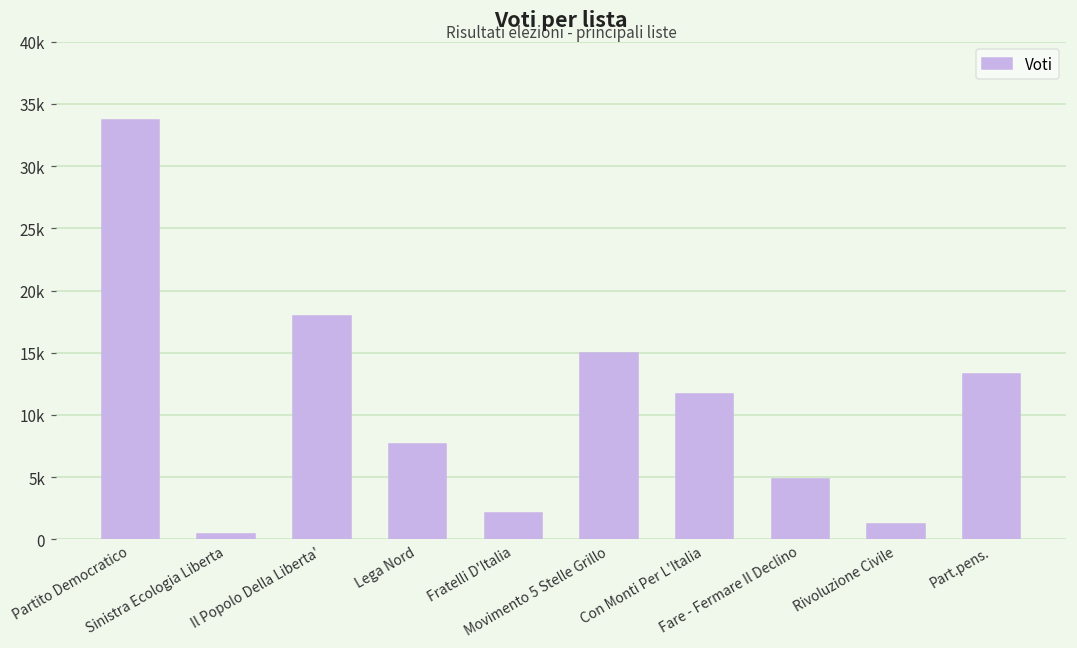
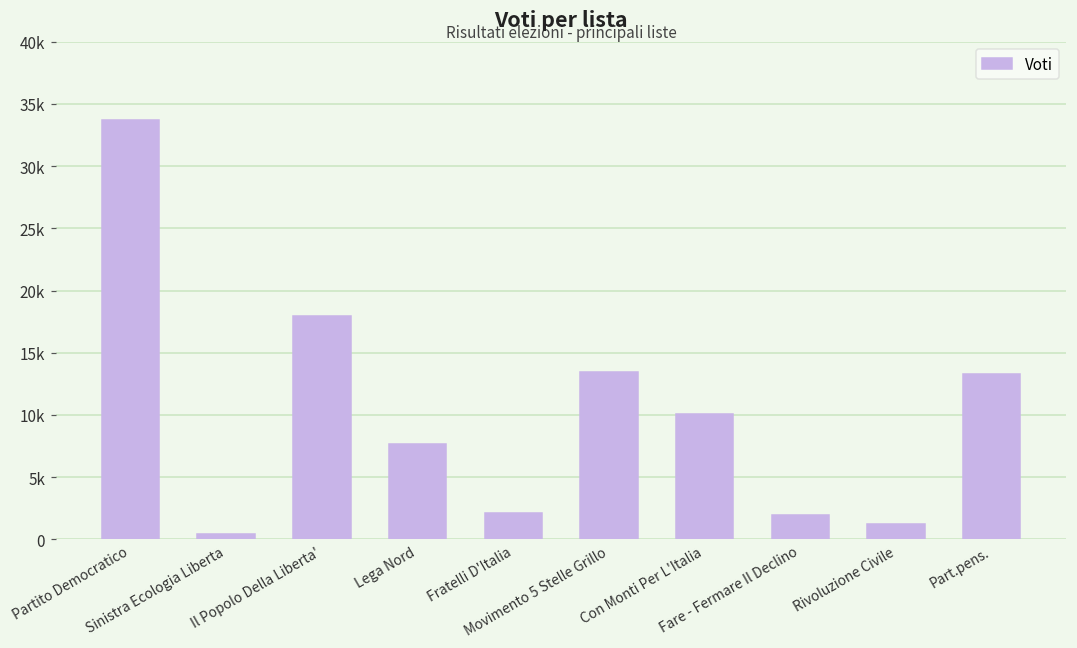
  {
    "Partito Democratico": 33700,
    "Sinistra Ecologia Liberta": 400,
    "Il Popolo Della Liberta'": 18000,
    "Lega Nord": 7700,
    "Fratelli D'Italia": 2100,
-   "Movimento 5 Stelle Grillo": 15000,
-   "Con Monti Per L'Italia": 11700,
-   "Fare - Fermare Il Declino": 4900,
+   "Movimento 5 Stelle Grillo": 13500,
+   "Con Monti Per L'Italia": 10100,
+   "Fare - Fermare Il Declino": 2000,
    "Rivoluzione Civile": 1200,
    "Part.pens.": 13300
  }
